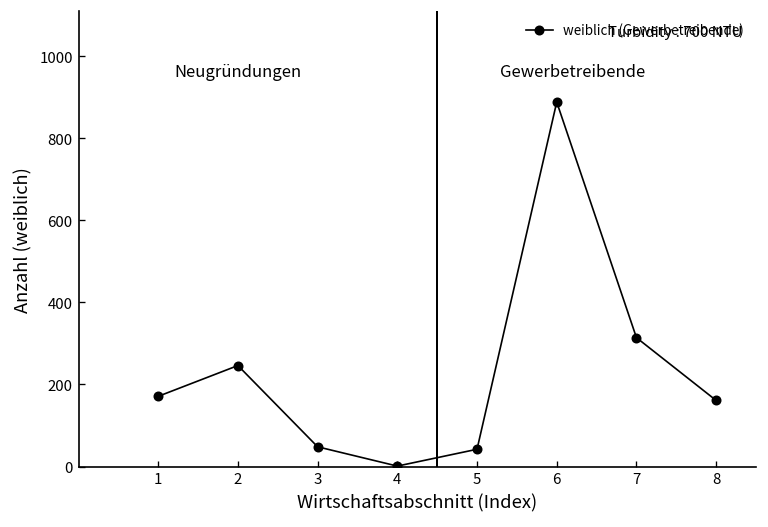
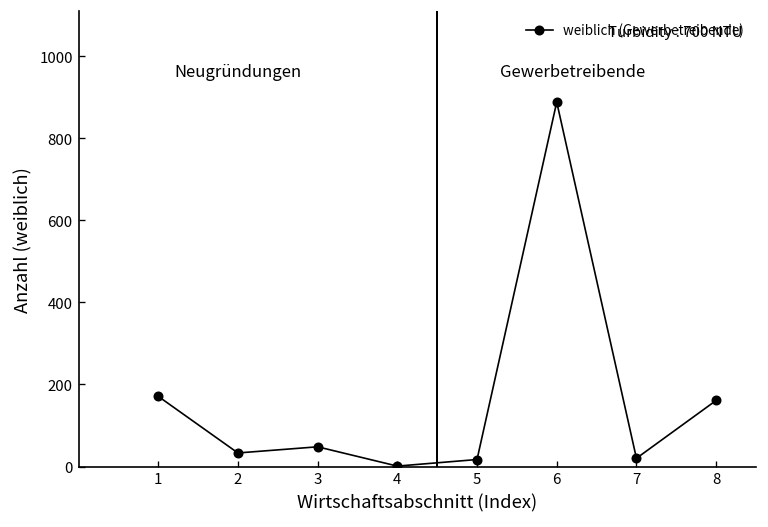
  {
    "1": 170,
-   "2": 250,
+   "2": 30,
    "3": 50,
    "4": 0,
-   "5": 40,
+   "5": 20,
    "6": 890,
-   "7": 310,
+   "7": 20,
    "8": 160
  }
